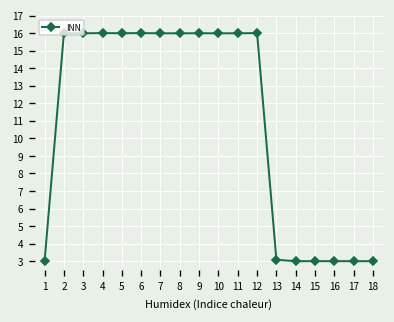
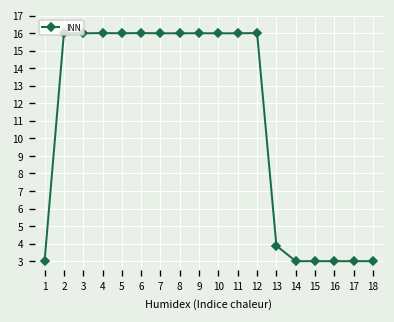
  {
    "1": 3.0,
    "4": 16.0,
    "5": 16.0,
    "6": 16.0,
    "7": 16.0,
    "8": 16.0,
    "9": 16.0,
    "10": 16.0,
    "11": 16.0,
    "12": 16.0,
-   "13": 3.1,
+   "13": 3.9,
    "14": 3.0,
    "15": 3.0,
    "16": 3.0,
    "17": 3.0,
    "18": 3.0
  }
